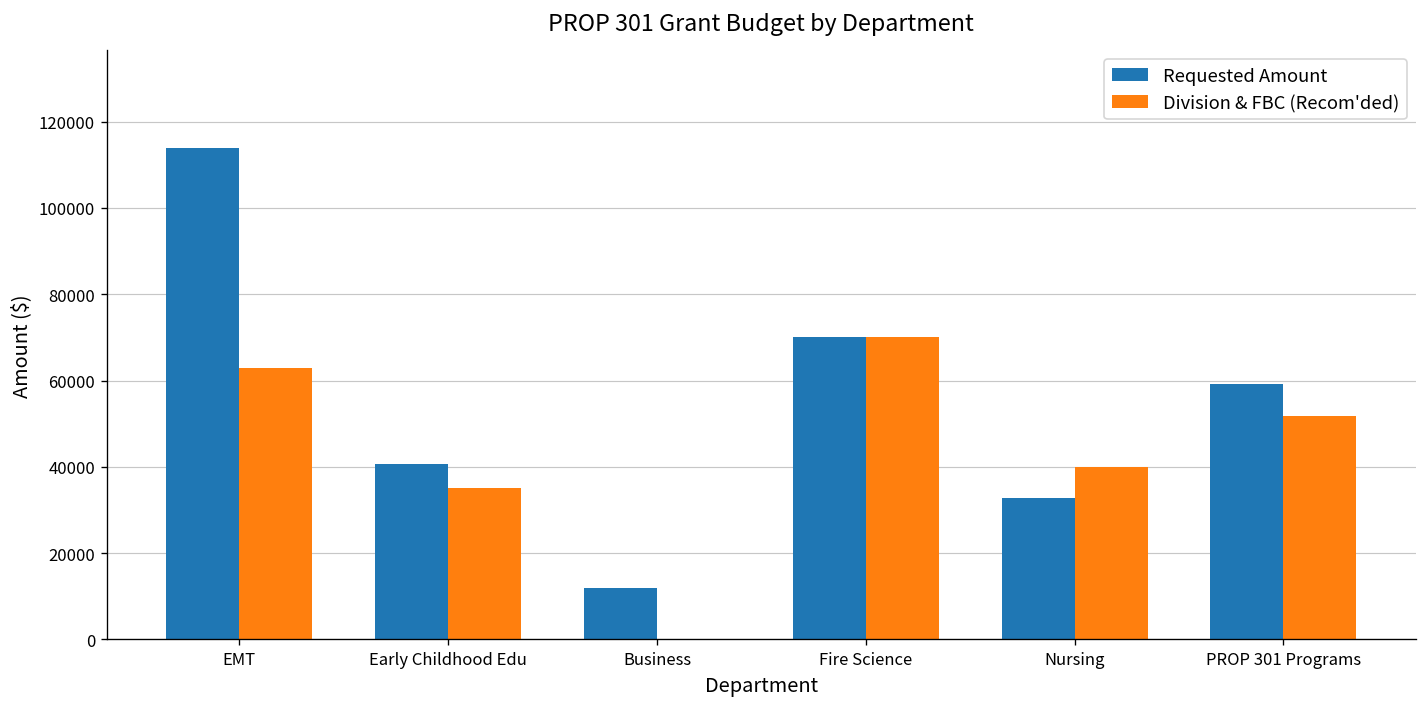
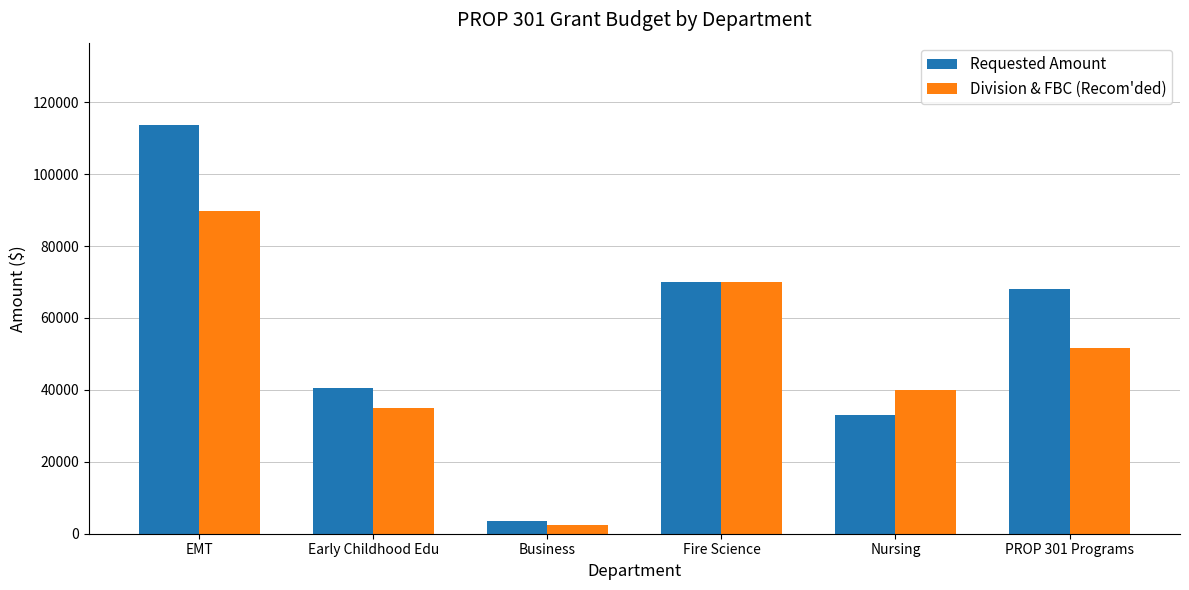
  {
    "Requested Amount": {
      "EMT": 114000,
      "Early Childhood Edu": 41000,
-     "Business": 12000,
+     "Business": 3000,
      "Fire Science": 70000,
      "Nursing": 33000,
-     "PROP 301 Programs": 59000
+     "PROP 301 Programs": 68000
    },
    "Division & FBC (Recom'ded)": {
-     "EMT": 63000,
+     "EMT": 90000,
      "Early Childhood Edu": 35000,
-     "Business": 0,
+     "Business": 3000,
      "Fire Science": 70000,
      "Nursing": 40000,
      "PROP 301 Programs": 52000
    }
  }
